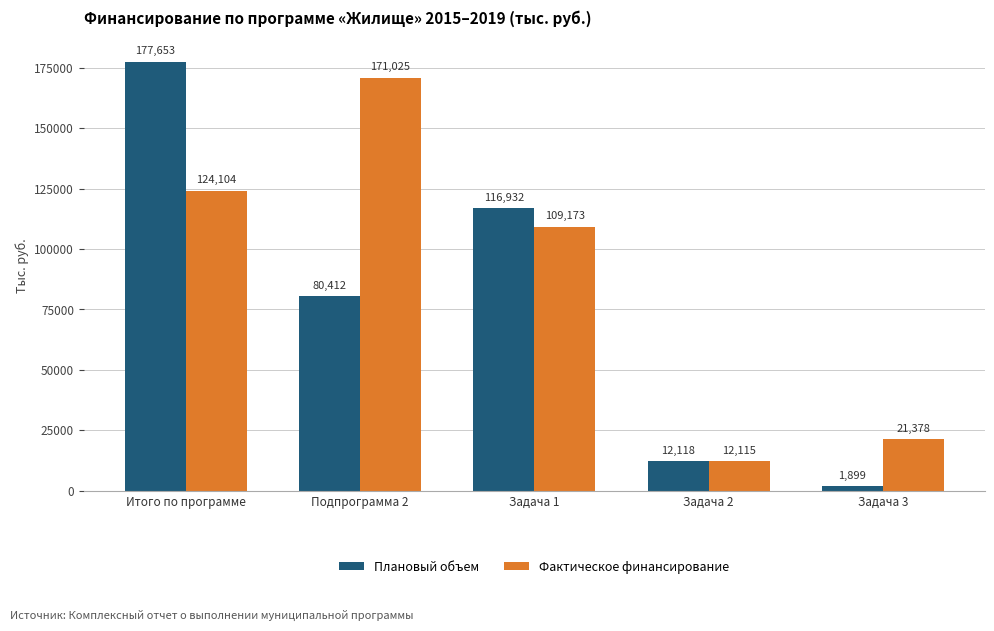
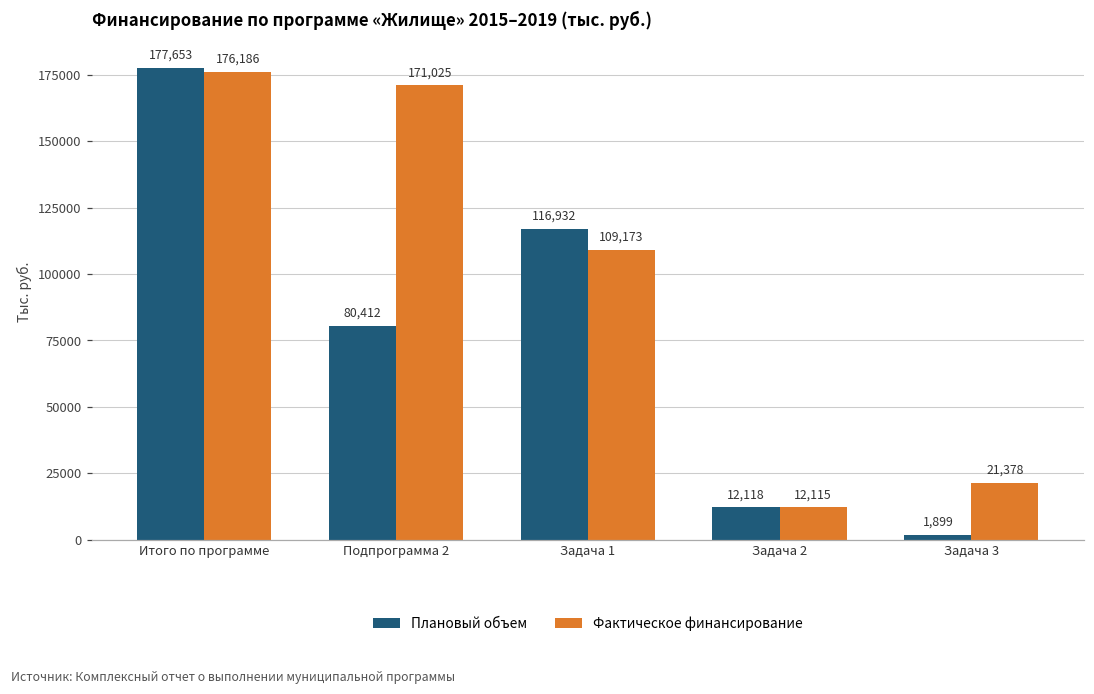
  {
    "Плановый объем": {
      "Итого по программе": "177,653",
      "Подпрограмма 2": "80,412",
      "Задача 1": "116,932",
      "Задача 2": "12,118",
      "Задача 3": "1,899"
    },
    "Фактическое финансирование": {
-     "Итого по программе": "124,104",
+     "Итого по программе": "176,186",
      "Подпрограмма 2": "171,025",
      "Задача 1": "109,173",
      "Задача 2": "12,115",
      "Задача 3": "21,378"
    }
  }
